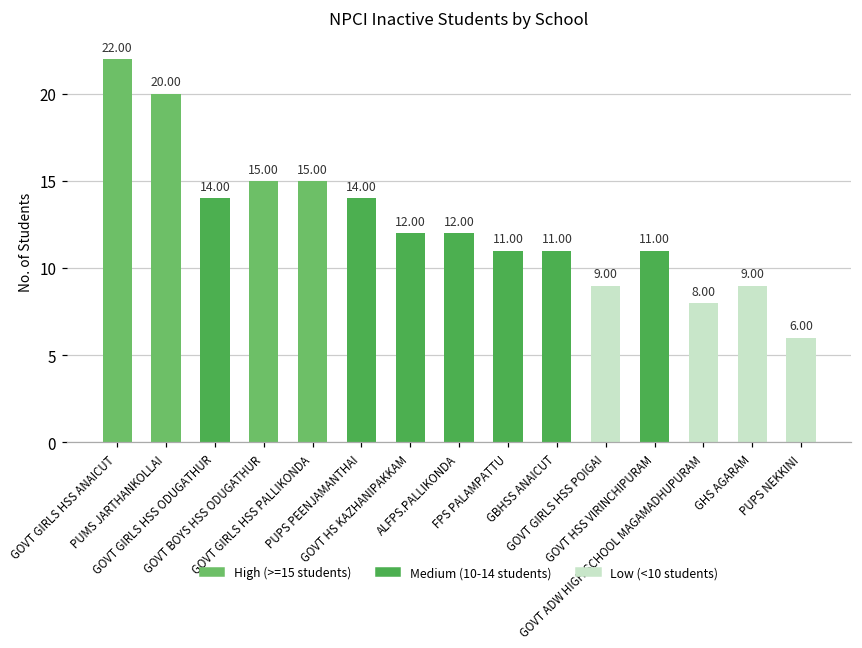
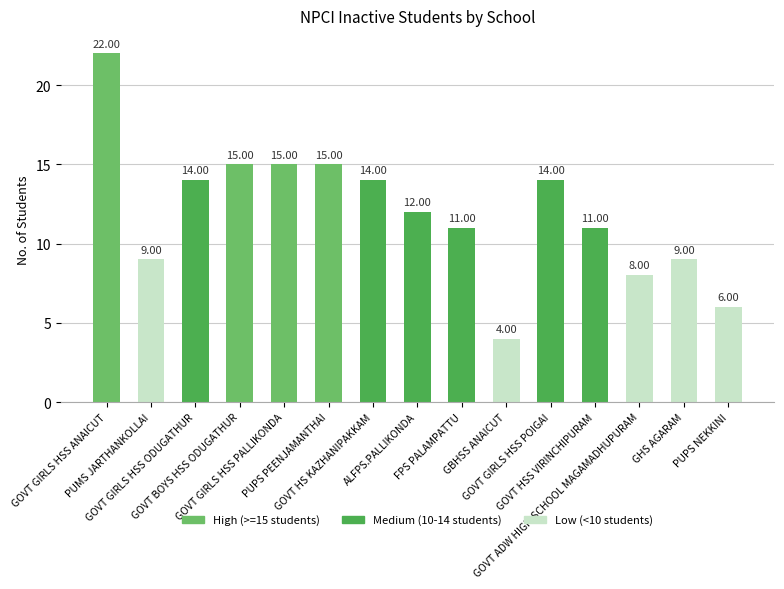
  {
    "GOVT GIRLS HSS ANAICUT": 22.00,
-   "PUMS JARTHANKOLLAI": 20.00,
+   "PUMS JARTHANKOLLAI": 9.00,
    "GOVT GIRLS HSS ODUGATHUR": 14.00,
    "GOVT BOYS HSS ODUGATHUR": 15.00,
    "GOVT GIRLS HSS PALLIKONDA": 15.00,
-   "PUPS PEENJAMANTHAI": 14.00,
-   "GOVT HS KAZHANIPAKKAM": 12.00,
+   "PUPS PEENJAMANTHAI": 15.00,
+   "GOVT HS KAZHANIPAKKAM": 14.00,
    "ALFPS.PALLIKONDA": 12.00,
    "FPS PALAMPATTU": 11.00,
-   "GBHSS ANAICUT": 11.00,
-   "GOVT GIRLS HSS POIGAI": 9.00,
+   "GBHSS ANAICUT": 4.00,
+   "GOVT GIRLS HSS POIGAI": 14.00,
    "GOVT HSS VIRINCHIPURAM": 11.00,
    "GOVT ADW HIGH SCHOOL MAGAMADHUPURAM": 8.00,
    "GHS AGARAM": 9.00,
    "PUPS NEKKINI": 6.00
  }
